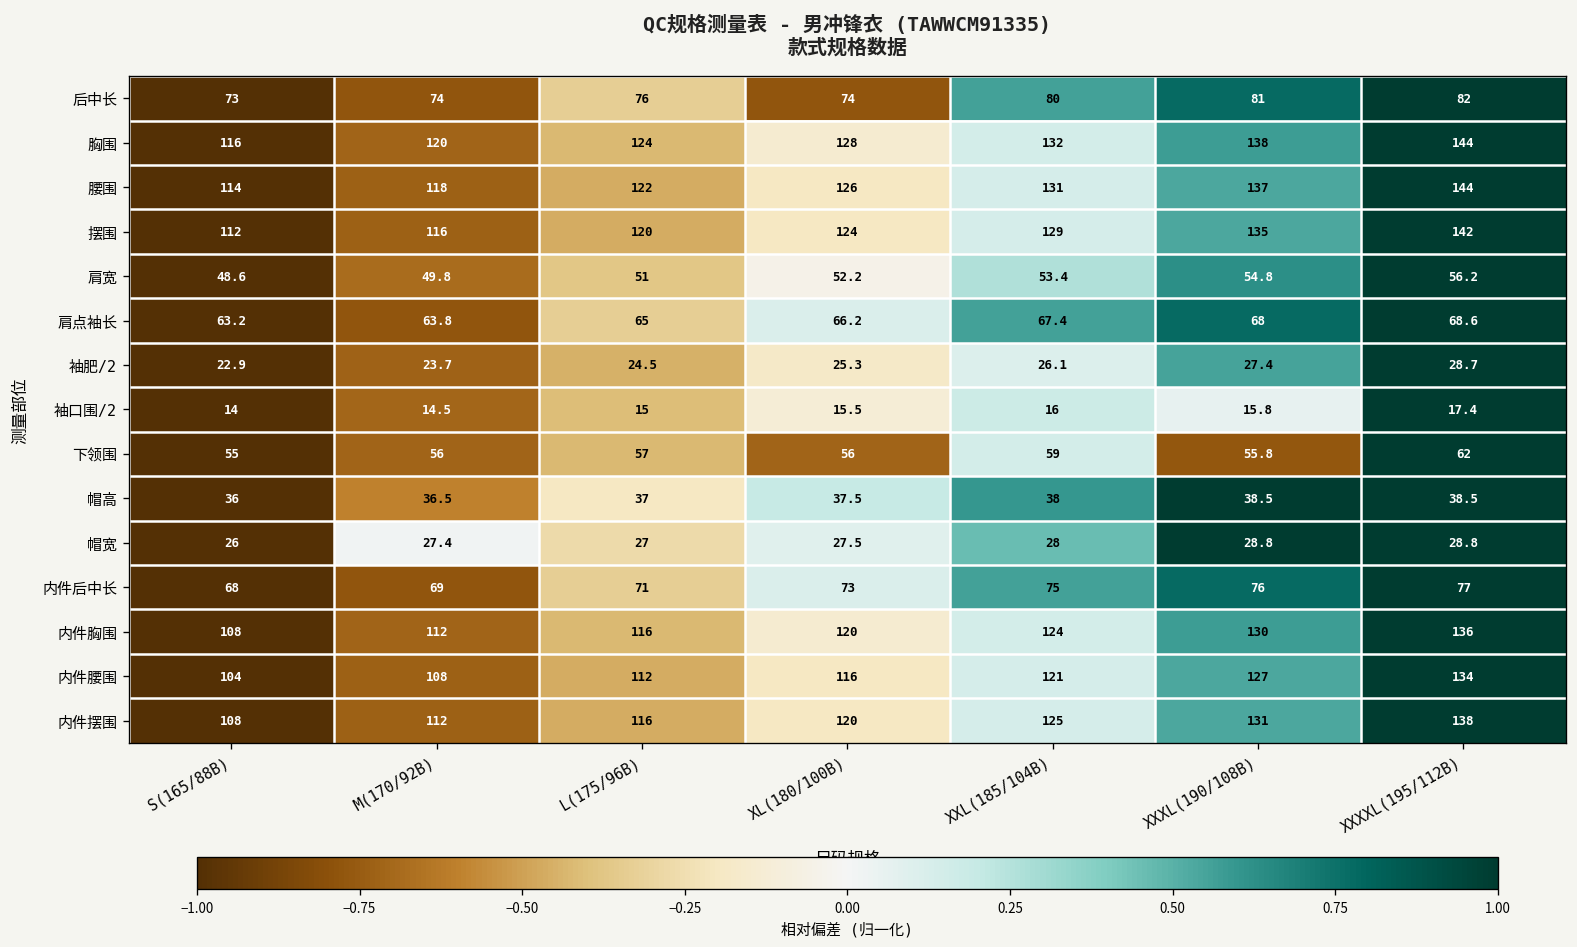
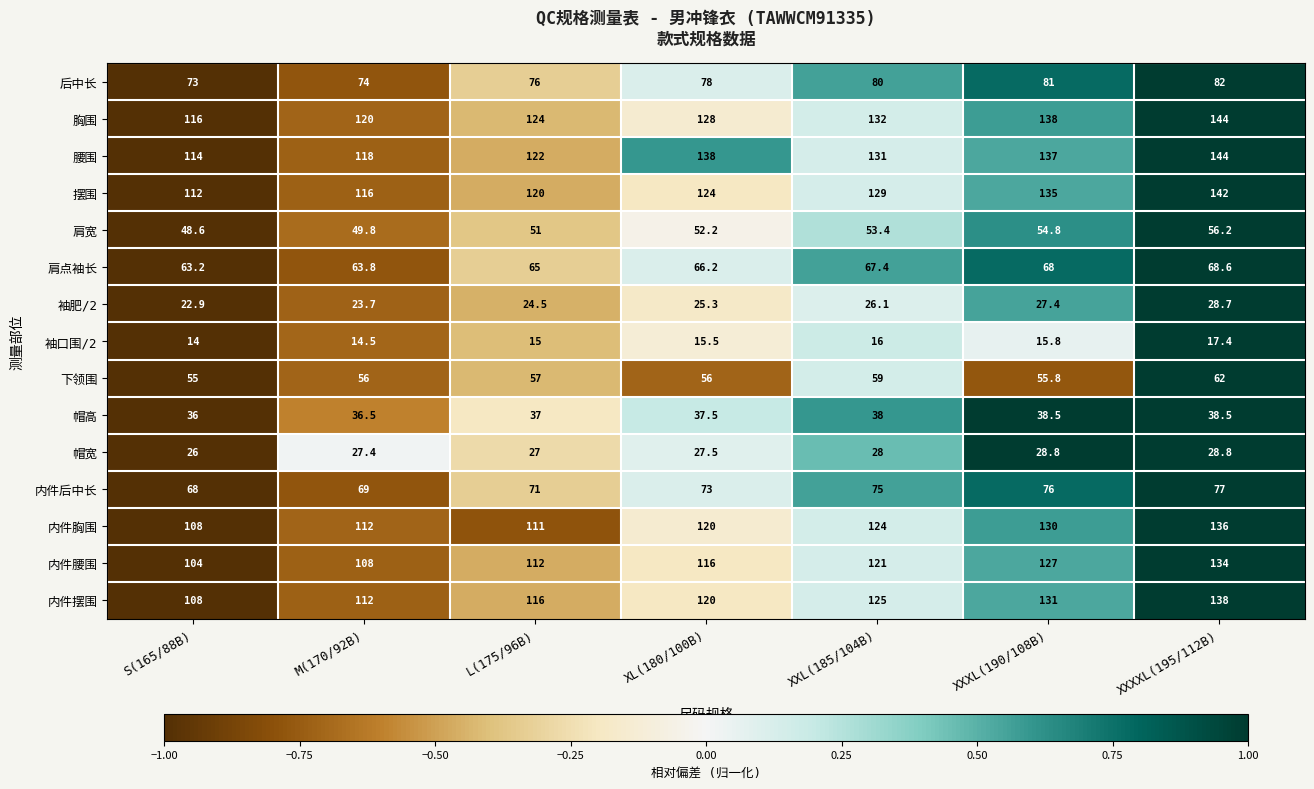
  {
    "后中长": {
      "S(165/88B)": 73,
      "M(170/92B)": 74,
      "L(175/96B)": 76,
-     "XL(180/100B)": 74,
+     "XL(180/100B)": 78,
      "XXL(185/104B)": 80,
      "XXXL(190/108B)": 81,
      "XXXXL(195/112B)": 82
    },
    "胸围": {
      "S(165/88B)": 116,
      "M(170/92B)": 120,
      "L(175/96B)": 124,
      "XL(180/100B)": 128,
      "XXL(185/104B)": 132,
      "XXXL(190/108B)": 138,
      "XXXXL(195/112B)": 144
    },
    "腰围": {
      "S(165/88B)": 114,
      "M(170/92B)": 118,
      "L(175/96B)": 122,
-     "XL(180/100B)": 126,
+     "XL(180/100B)": 138,
      "XXL(185/104B)": 131,
      "XXXL(190/108B)": 137,
      "XXXXL(195/112B)": 144
    },
    "摆围": {
      "S(165/88B)": 112,
      "M(170/92B)": 116,
      "L(175/96B)": 120,
      "XL(180/100B)": 124,
      "XXL(185/104B)": 129,
      "XXXL(190/108B)": 135,
      "XXXXL(195/112B)": 142
    },
    "肩宽": {
      "S(165/88B)": 48.6,
      "M(170/92B)": 49.8,
      "L(175/96B)": 51,
      "XL(180/100B)": 52.2,
      "XXL(185/104B)": 53.4,
      "XXXL(190/108B)": 54.8,
      "XXXXL(195/112B)": 56.2
    },
    "肩点袖长": {
      "S(165/88B)": 63.2,
      "M(170/92B)": 63.8,
      "L(175/96B)": 65,
      "XL(180/100B)": 66.2,
      "XXL(185/104B)": 67.4,
      "XXXL(190/108B)": 68,
      "XXXXL(195/112B)": 68.6
    },
    "袖肥/2": {
      "S(165/88B)": 22.9,
      "M(170/92B)": 23.7,
      "L(175/96B)": 24.5,
      "XL(180/100B)": 25.3,
      "XXL(185/104B)": 26.1,
      "XXXL(190/108B)": 27.4,
      "XXXXL(195/112B)": 28.7
    },
    "袖口围/2": {
      "S(165/88B)": 14,
      "M(170/92B)": 14.5,
      "L(175/96B)": 15,
      "XL(180/100B)": 15.5,
      "XXL(185/104B)": 16,
      "XXXL(190/108B)": 15.8,
      "XXXXL(195/112B)": 17.4
    },
    "下领围": {
      "S(165/88B)": 55,
      "M(170/92B)": 56,
      "L(175/96B)": 57,
      "XL(180/100B)": 56,
      "XXL(185/104B)": 59,
      "XXXL(190/108B)": 55.8,
      "XXXXL(195/112B)": 62
    },
    "帽高": {
      "S(165/88B)": 36,
      "M(170/92B)": 36.5,
      "L(175/96B)": 37,
      "XL(180/100B)": 37.5,
      "XXL(185/104B)": 38,
      "XXXL(190/108B)": 38.5,
      "XXXXL(195/112B)": 38.5
    },
    "帽宽": {
      "S(165/88B)": 26,
      "M(170/92B)": 27.4,
      "L(175/96B)": 27,
      "XL(180/100B)": 27.5,
      "XXL(185/104B)": 28,
      "XXXL(190/108B)": 28.8,
      "XXXXL(195/112B)": 28.8
    },
    "内件后中长": {
      "S(165/88B)": 68,
      "M(170/92B)": 69,
      "L(175/96B)": 71,
      "XL(180/100B)": 73,
      "XXL(185/104B)": 75,
      "XXXL(190/108B)": 76,
      "XXXXL(195/112B)": 77
    },
    "内件胸围": {
      "S(165/88B)": 108,
      "M(170/92B)": 112,
-     "L(175/96B)": 116,
+     "L(175/96B)": 111,
      "XL(180/100B)": 120,
      "XXL(185/104B)": 124,
      "XXXL(190/108B)": 130,
      "XXXXL(195/112B)": 136
    },
    "内件腰围": {
      "S(165/88B)": 104,
      "M(170/92B)": 108,
      "L(175/96B)": 112,
      "XL(180/100B)": 116,
      "XXL(185/104B)": 121,
      "XXXL(190/108B)": 127,
      "XXXXL(195/112B)": 134
    },
    "内件摆围": {
      "S(165/88B)": 108,
      "M(170/92B)": 112,
      "L(175/96B)": 116,
      "XL(180/100B)": 120,
      "XXL(185/104B)": 125,
      "XXXL(190/108B)": 131,
      "XXXXL(195/112B)": 138
    }
  }
